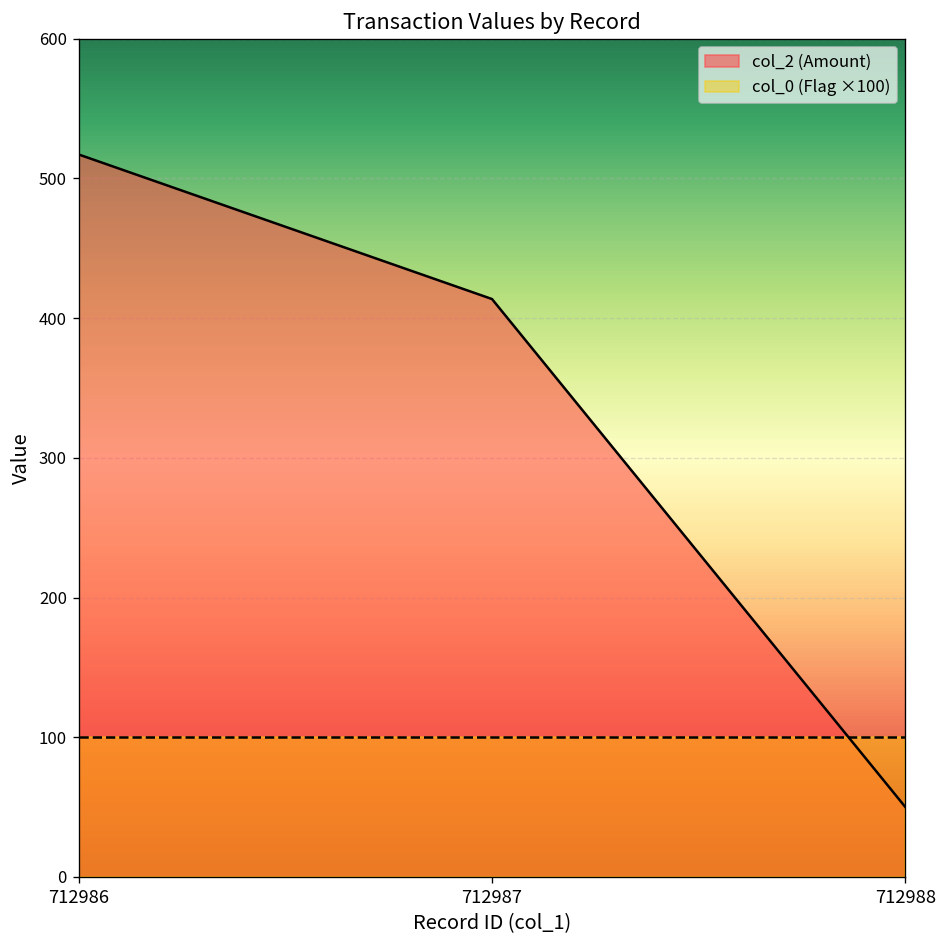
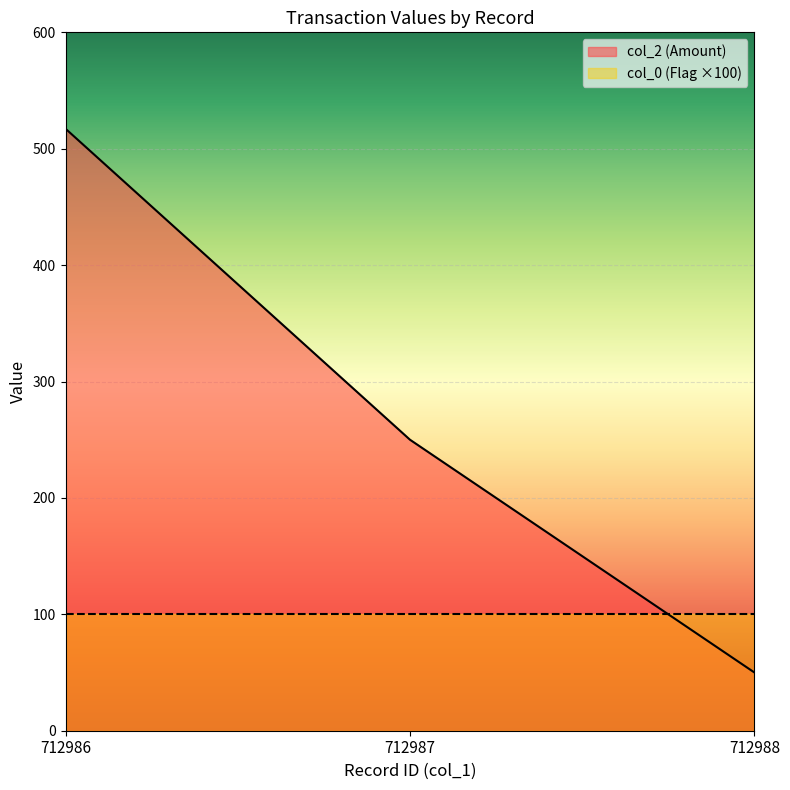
  {
    "col_2 (Amount)": {
      "712986": 517,
-     "712987": 414,
+     "712987": 250,
      "712988": 50
    },
    "col_0 (Flag ×100)": {
      "712986": 100,
      "712987": 100,
      "712988": 100
    }
  }
